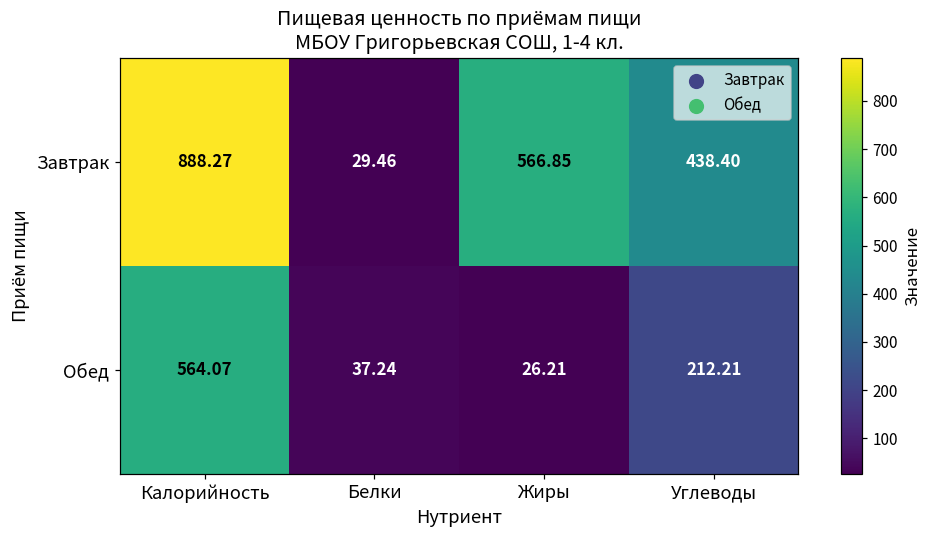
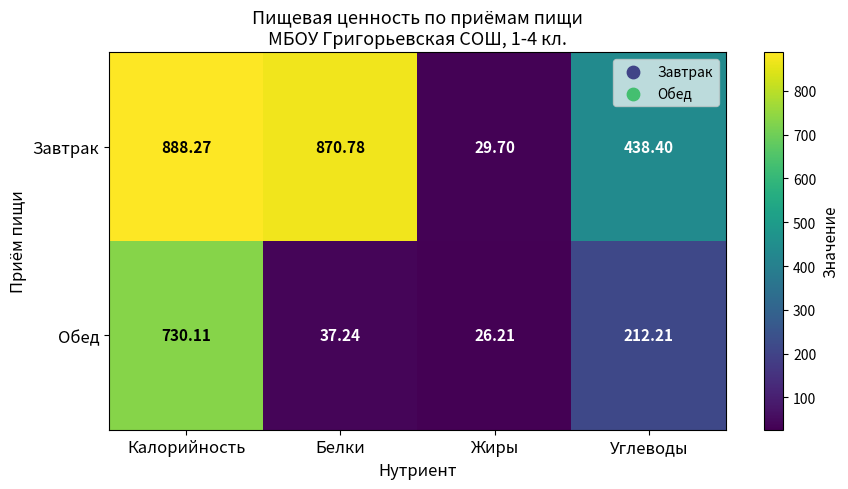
  {
    "Завтрак": {
      "Калорийность": 888.27,
-     "Белки": 29.46,
-     "Жиры": 566.85,
+     "Белки": 870.78,
+     "Жиры": 29.70,
      "Углеводы": 438.40
    },
    "Обед": {
-     "Калорийность": 564.07,
+     "Калорийность": 730.11,
      "Белки": 37.24,
      "Жиры": 26.21,
      "Углеводы": 212.21
    }
  }
